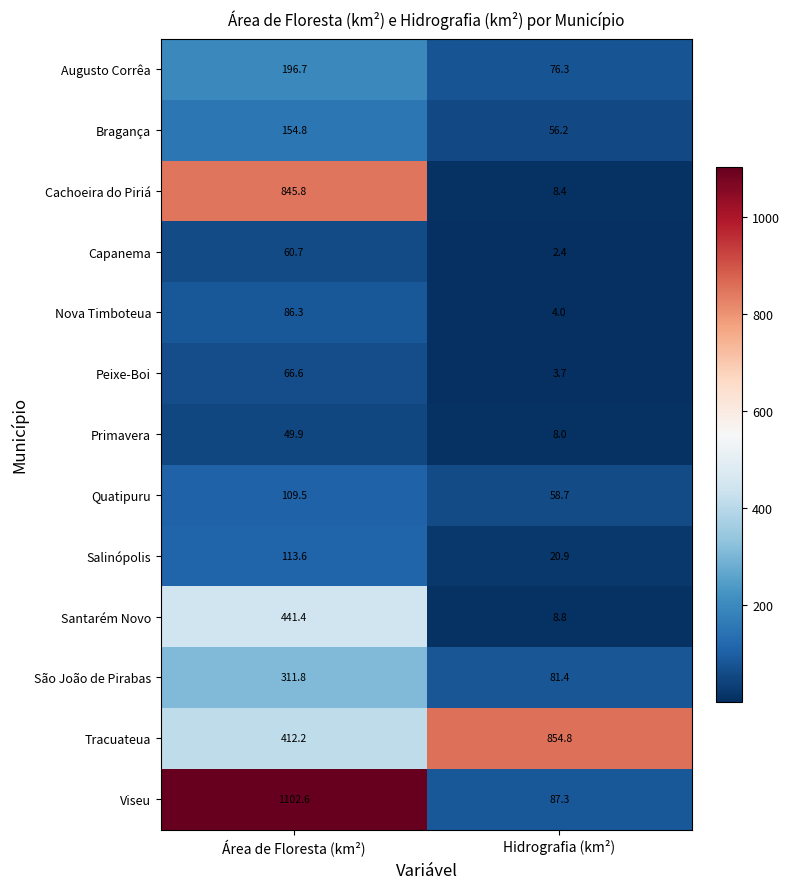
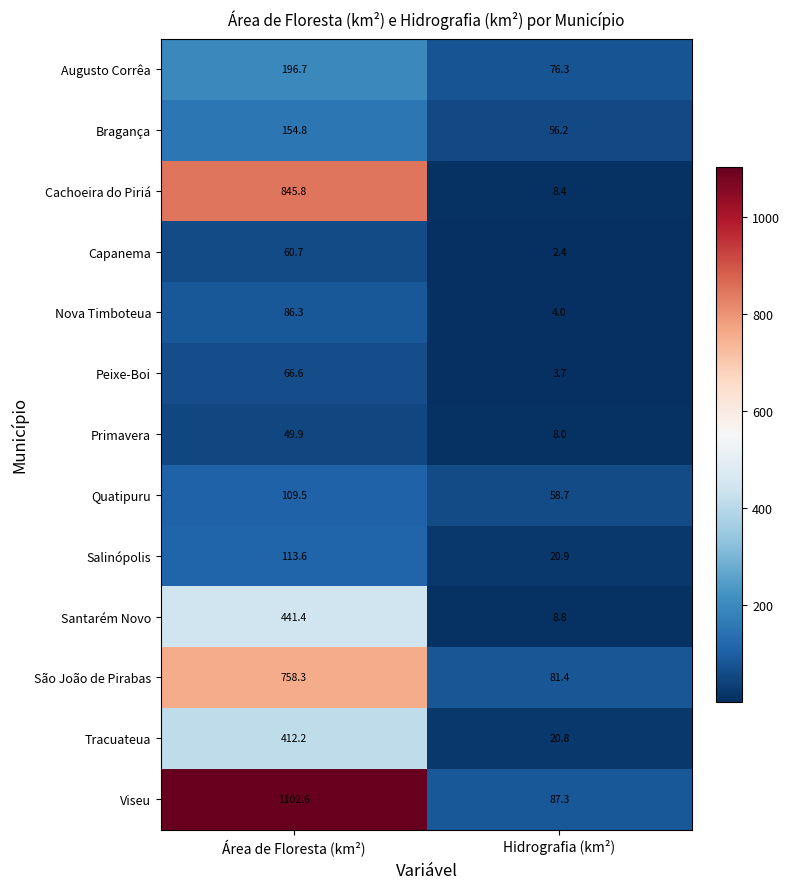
  {
    "Augusto Corrêa": {
      "Área de Floresta (km²)": 196.7,
      "Hidrografia (km²)": 76.3
    },
    "Bragança": {
      "Área de Floresta (km²)": 154.8,
      "Hidrografia (km²)": 56.2
    },
    "Cachoeira do Piriá": {
      "Área de Floresta (km²)": 845.8,
      "Hidrografia (km²)": 8.4
    },
    "Capanema": {
      "Área de Floresta (km²)": 60.7,
      "Hidrografia (km²)": 2.4
    },
    "Nova Timboteua": {
      "Área de Floresta (km²)": 86.3,
      "Hidrografia (km²)": 4.0
    },
    "Peixe-Boi": {
      "Área de Floresta (km²)": 66.6,
      "Hidrografia (km²)": 3.7
    },
    "Primavera": {
      "Área de Floresta (km²)": 49.9,
      "Hidrografia (km²)": 8.0
    },
    "Quatipuru": {
      "Área de Floresta (km²)": 109.5,
      "Hidrografia (km²)": 58.7
    },
    "Salinópolis": {
      "Área de Floresta (km²)": 113.6,
      "Hidrografia (km²)": 20.9
    },
    "Santarém Novo": {
      "Área de Floresta (km²)": 441.4,
      "Hidrografia (km²)": 8.8
    },
    "São João de Pirabas": {
-     "Área de Floresta (km²)": 311.8,
+     "Área de Floresta (km²)": 758.3,
      "Hidrografia (km²)": 81.4
    },
    "Tracuateua": {
      "Área de Floresta (km²)": 412.2,
-     "Hidrografia (km²)": 854.8
+     "Hidrografia (km²)": 20.8
    },
    "Viseu": {
      "Área de Floresta (km²)": 1102.6,
      "Hidrografia (km²)": 87.3
    }
  }
